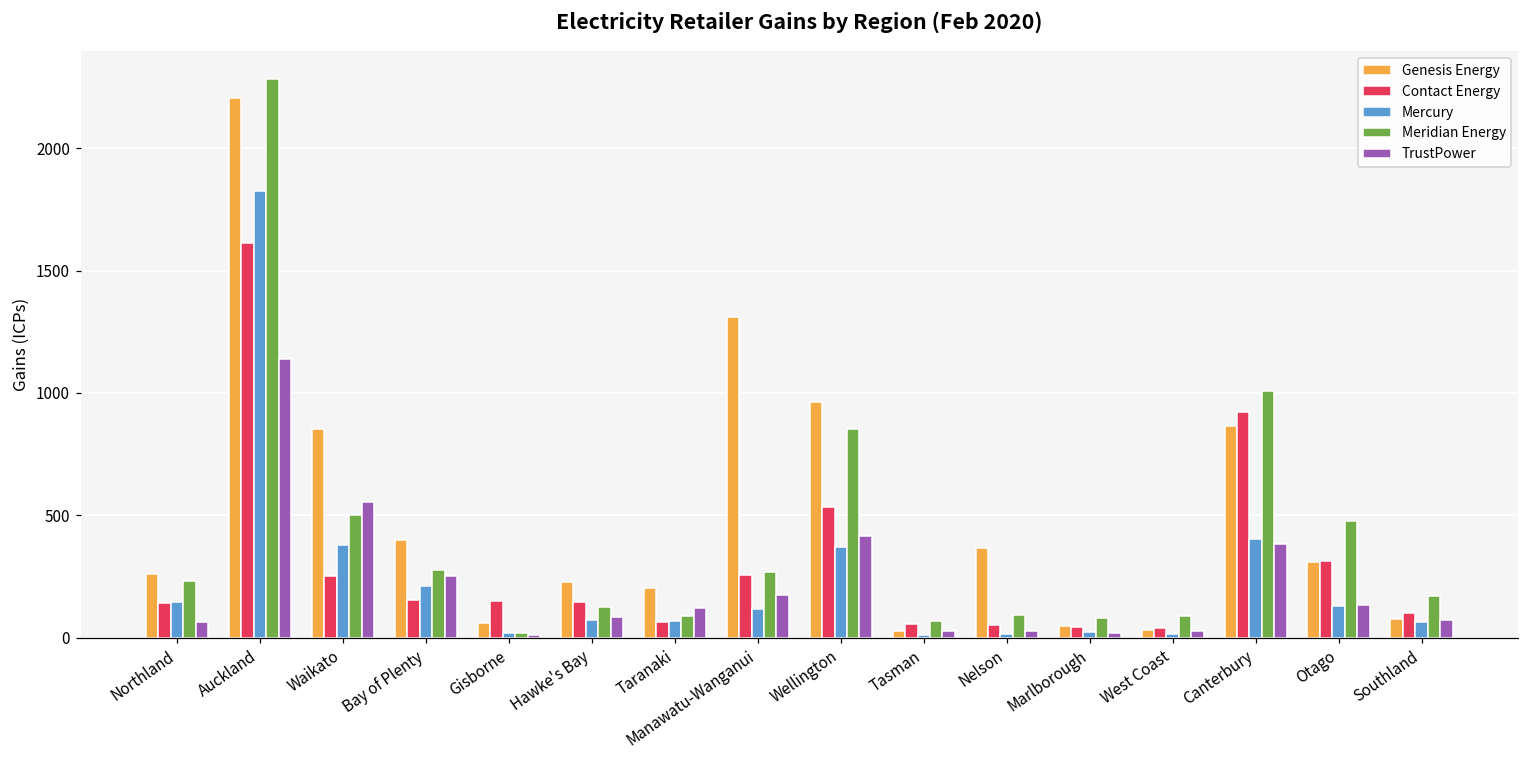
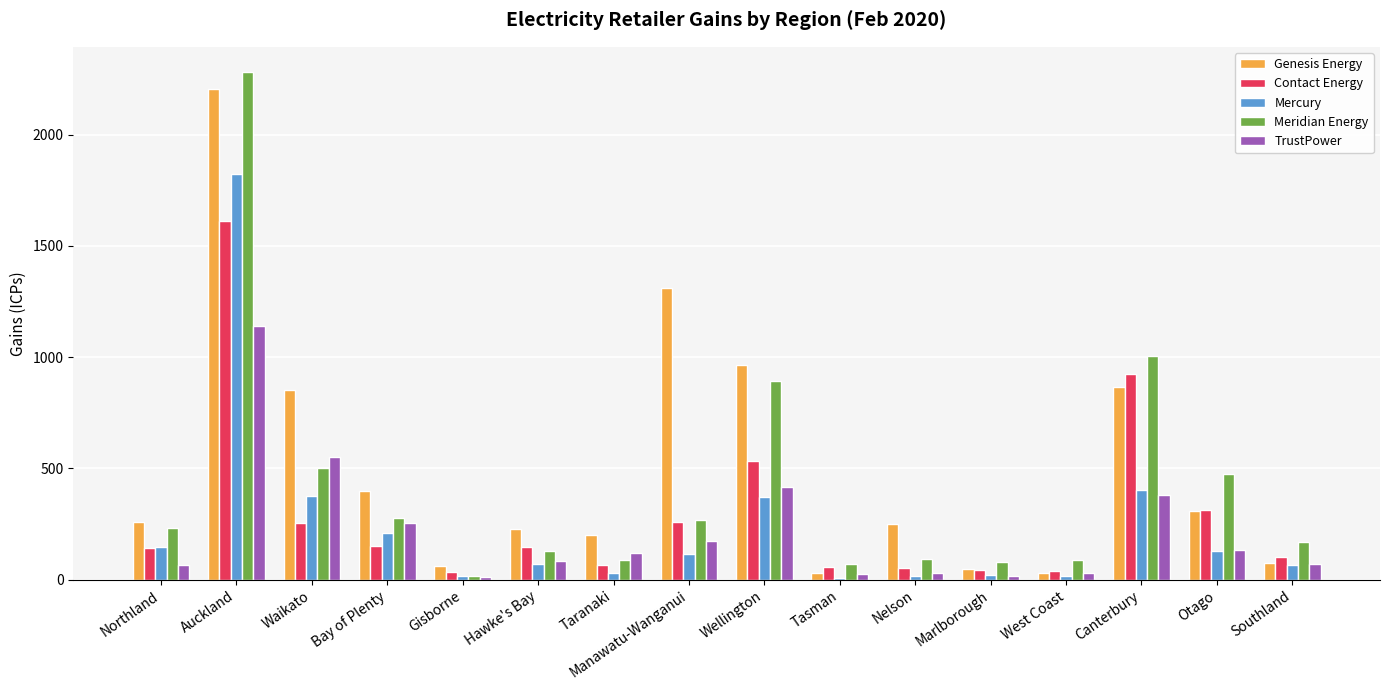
  {
    "Genesis Energy": {
      "Northland": 260,
      "Auckland": 2200,
      "Waikato": 850,
      "Bay of Plenty": 400,
      "Gisborne": 60,
      "Hawke's Bay": 230,
      "Taranaki": 200,
      "Manawatu-Wanganui": 1310,
      "Wellington": 960,
      "Tasman": 30,
-     "Nelson": 370,
+     "Nelson": 250,
      "Marlborough": 50,
      "West Coast": 30,
      "Canterbury": 870,
      "Otago": 310,
      "Southland": 80
    },
    "Contact Energy": {
      "Northland": 140,
      "Auckland": 1610,
      "Waikato": 250,
      "Bay of Plenty": 150,
-     "Gisborne": 150,
+     "Gisborne": 30,
      "Hawke's Bay": 150,
      "Taranaki": 70,
      "Manawatu-Wanganui": 260,
      "Wellington": 530,
      "Tasman": 60,
      "Nelson": 50,
      "Marlborough": 50,
      "West Coast": 40,
      "Canterbury": 920,
      "Otago": 320,
      "Southland": 100
    },
    "Mercury": {
      "Northland": 150,
      "Auckland": 1820,
      "Waikato": 380,
      "Bay of Plenty": 210,
      "Gisborne": 20,
      "Hawke's Bay": 70,
-     "Taranaki": 70,
+     "Taranaki": 30,
      "Manawatu-Wanganui": 120,
      "Wellington": 370,
      "Nelson": 20,
      "Marlborough": 20,
      "West Coast": 20,
      "Canterbury": 410,
      "Otago": 130,
      "Southland": 70
    },
    "Meridian Energy": {
      "Northland": 230,
      "Auckland": 2280,
      "Waikato": 500,
      "Bay of Plenty": 280,
      "Gisborne": 20,
      "Hawke's Bay": 130,
      "Taranaki": 90,
      "Manawatu-Wanganui": 270,
-     "Wellington": 850,
+     "Wellington": 890,
      "Tasman": 70,
      "Nelson": 90,
      "Marlborough": 80,
      "West Coast": 90,
      "Canterbury": 1010,
      "Otago": 480,
      "Southland": 170
    },
    "TrustPower": {
      "Northland": 70,
      "Auckland": 1140,
      "Waikato": 550,
      "Bay of Plenty": 250,
      "Hawke's Bay": 90,
      "Taranaki": 120,
      "Manawatu-Wanganui": 180,
      "Wellington": 420,
      "Tasman": 30,
      "Nelson": 30,
      "Marlborough": 20,
      "West Coast": 30,
      "Canterbury": 380,
      "Otago": 130,
      "Southland": 70
    }
  }
